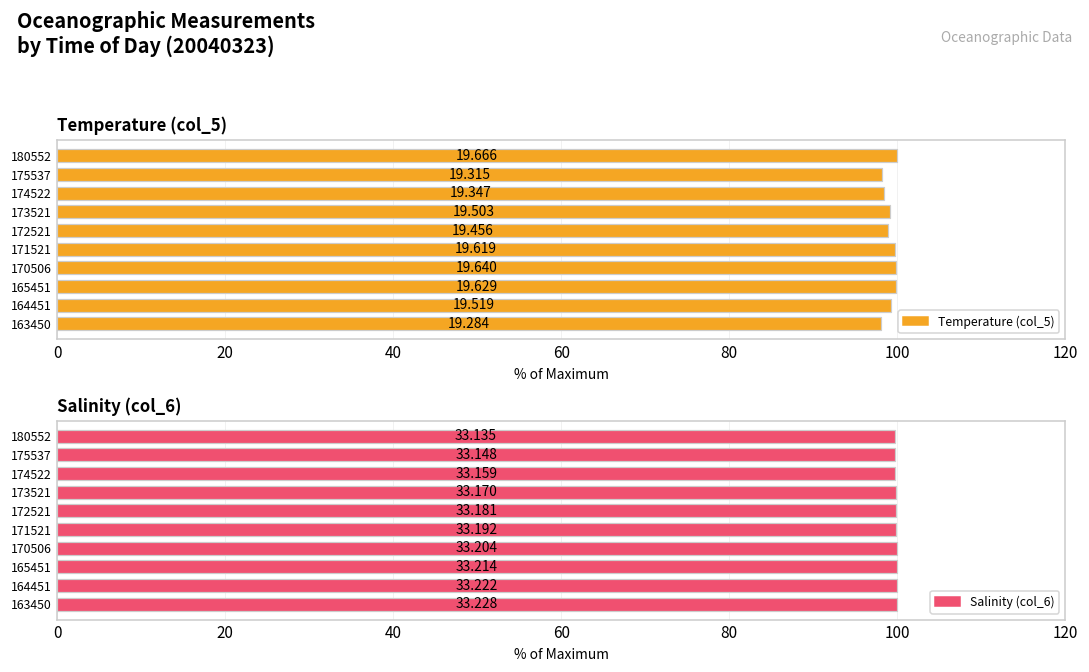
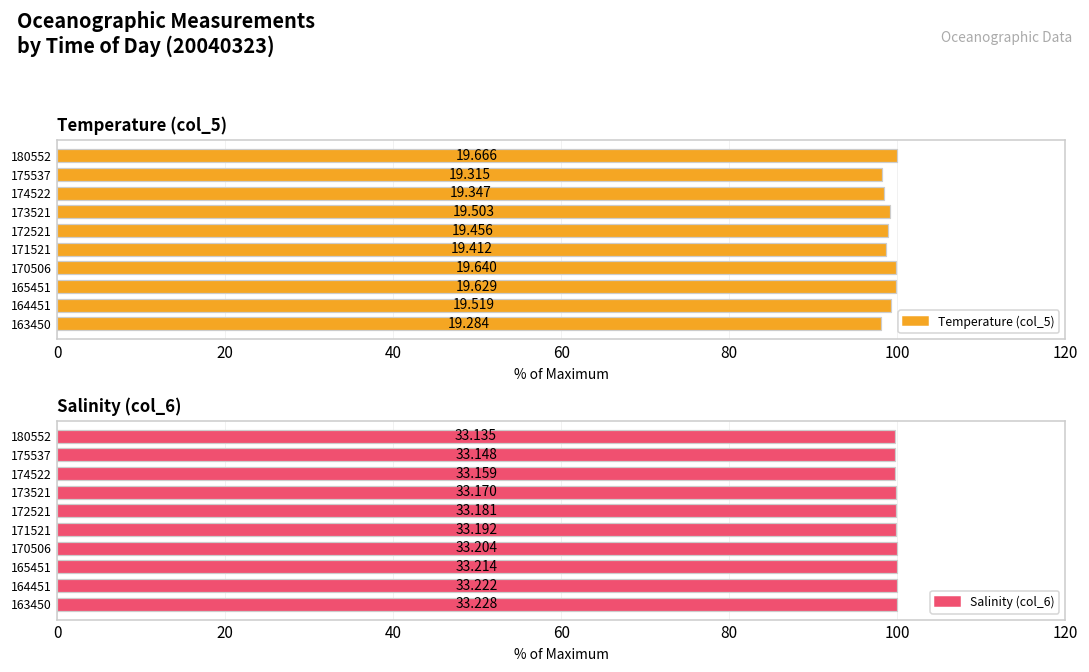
  {
    "Temperature (col_5)": {
-     "171521": 19.619
+     "171521": 19.412
    }
  }
